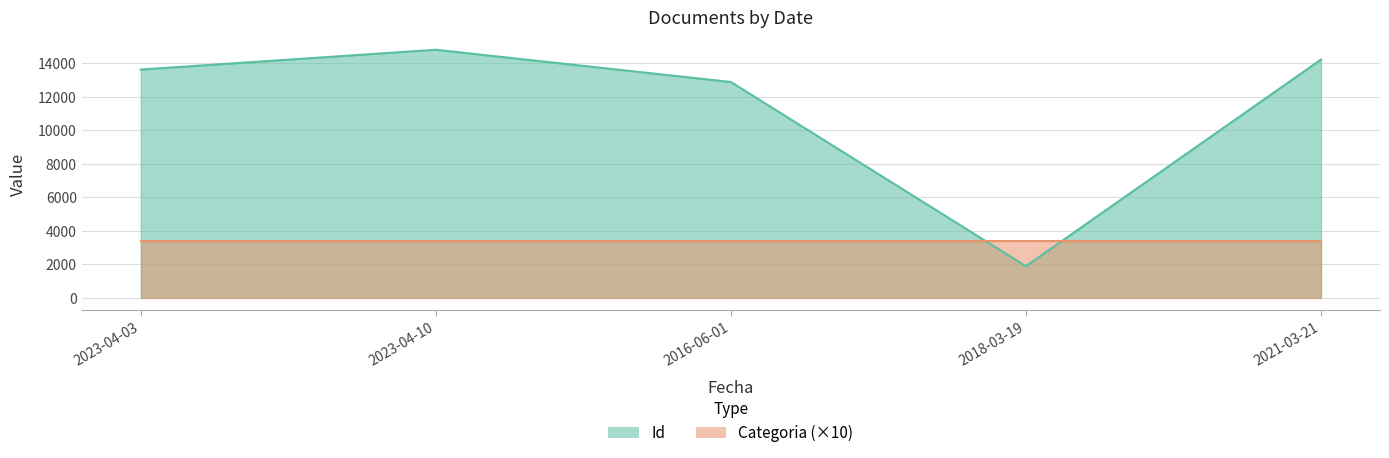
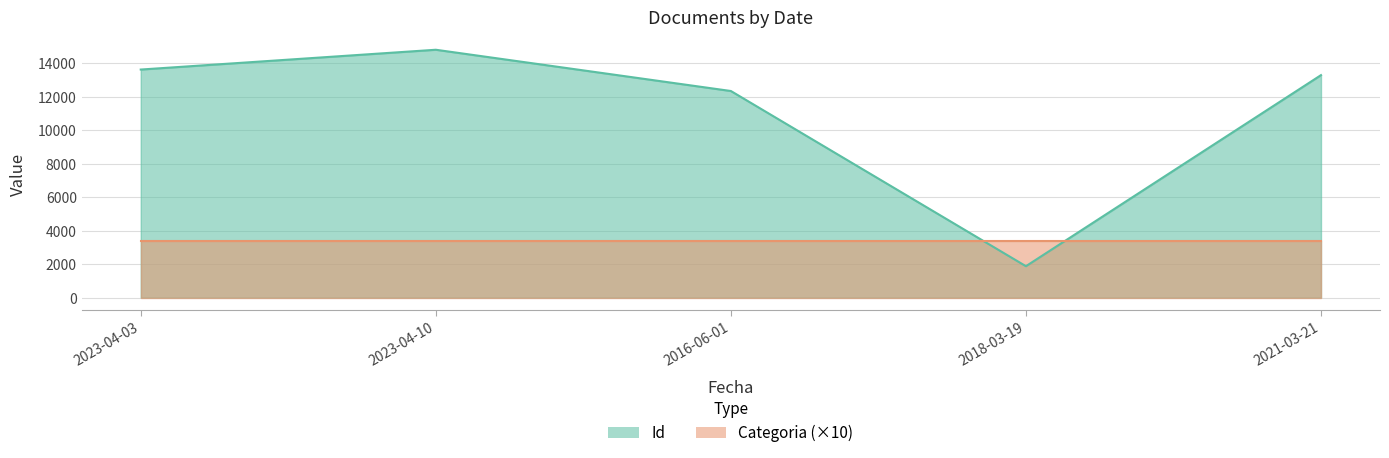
  {
    "Id": {
      "2023-04-03": 13600,
      "2023-04-10": 14800,
-     "2016-06-01": 12900,
+     "2016-06-01": 12300,
      "2018-03-19": 1900,
-     "2021-03-21": 14200
+     "2021-03-21": 13300
    },
    "Categoria (×10)": {
      "2023-04-03": 3400,
      "2023-04-10": 3400,
      "2016-06-01": 3400,
      "2018-03-19": 3400,
      "2021-03-21": 3400
    }
  }
